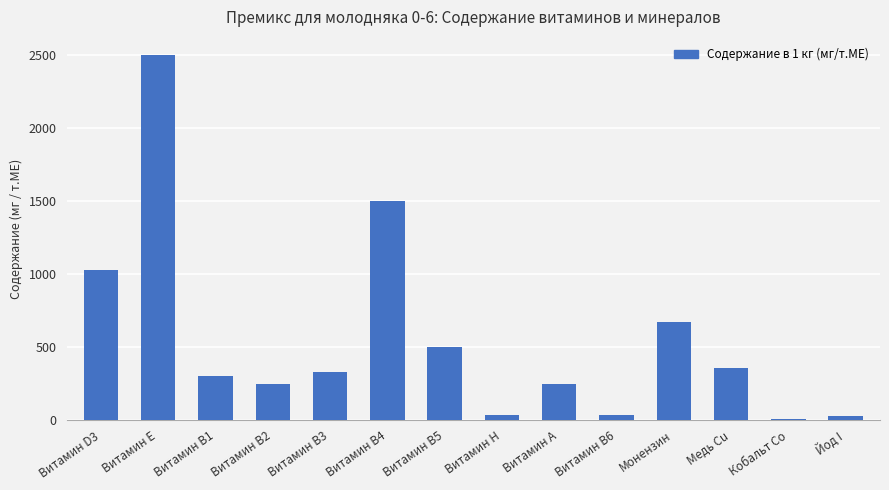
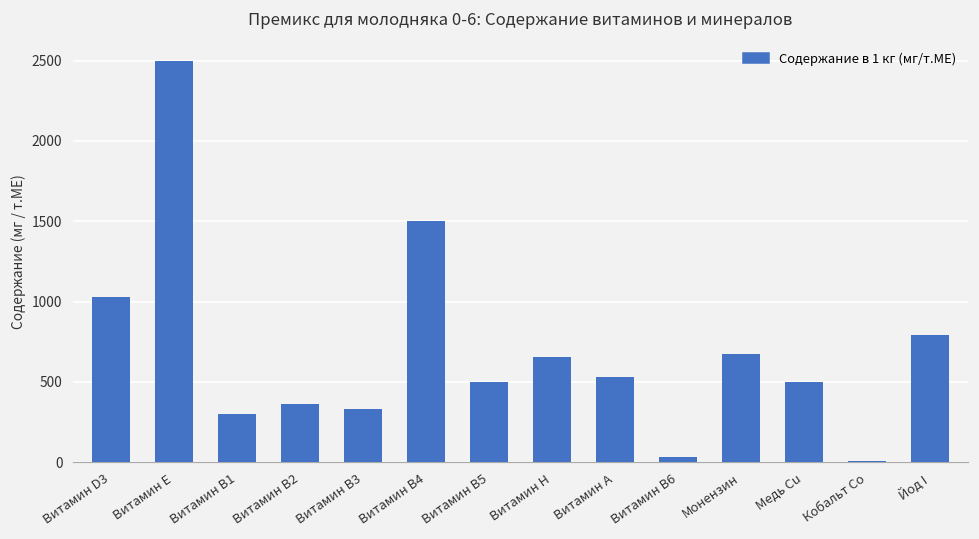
  {
    "Витамин D3": 1030,
    "Витамин Е": 2500,
    "Витамин В1": 300,
-   "Витамин В2": 250,
+   "Витамин В2": 360,
    "Витамин В3": 330,
    "Витамин В4": 1500,
    "Витамин В5": 500,
-   "Витамин Н": 40,
-   "Витамин А": 250,
+   "Витамин Н": 650,
+   "Витамин А": 530,
    "Витамин В6": 30,
    "Монензин": 680,
-   "Медь Cu": 350,
-   "Йод I": 30
+   "Медь Cu": 500,
+   "Йод I": 790
  }
